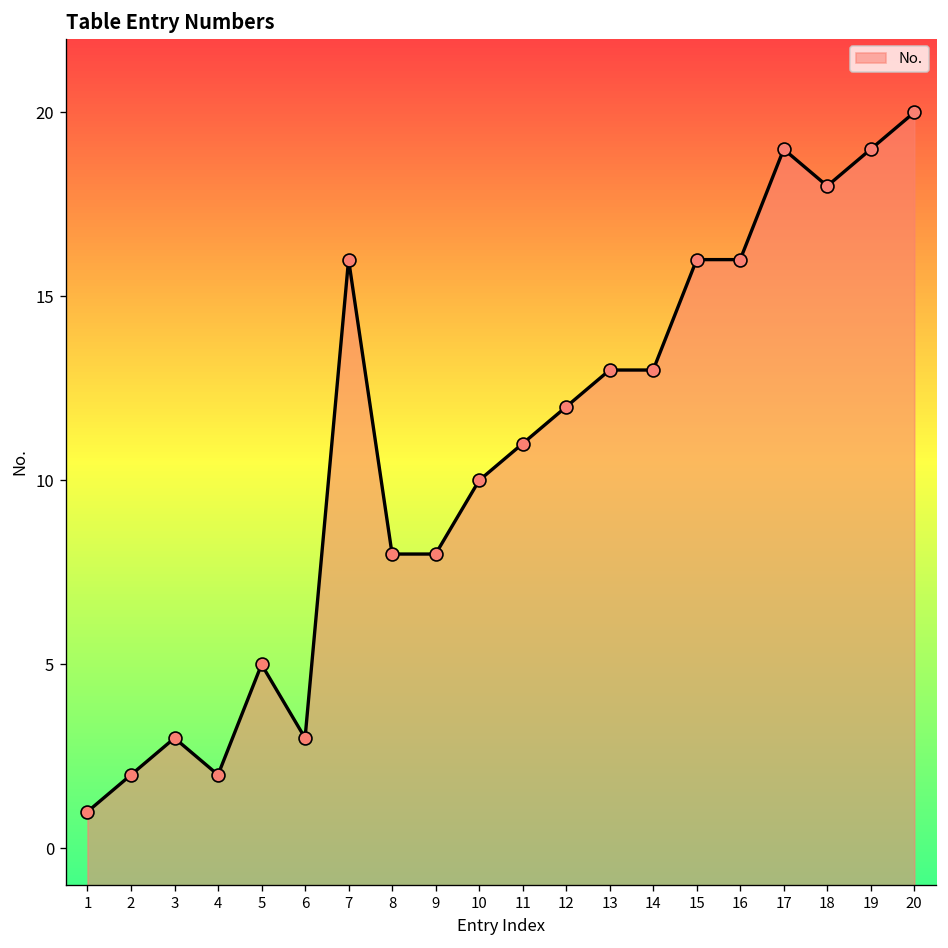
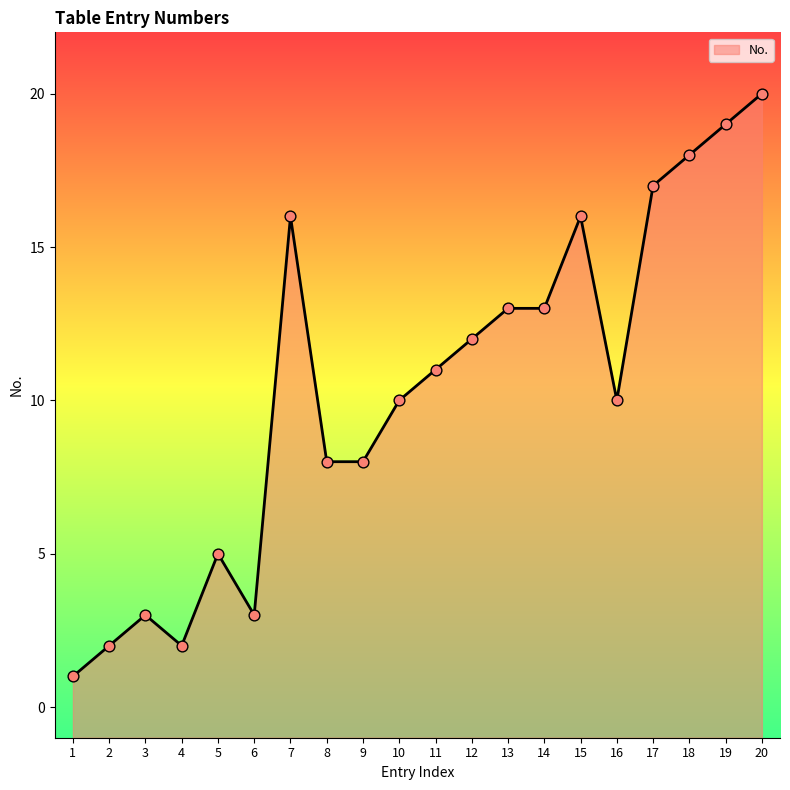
  {
    "1": 1,
    "2": 2,
    "3": 3,
    "4": 2,
    "5": 5,
    "6": 3,
    "7": 16,
    "8": 8,
    "9": 8,
    "10": 10,
    "11": 11,
    "12": 12,
    "13": 13,
    "14": 13,
    "15": 16,
-   "16": 16,
-   "17": 19,
+   "16": 10,
+   "17": 17,
    "18": 18,
    "19": 19,
    "20": 20
  }
